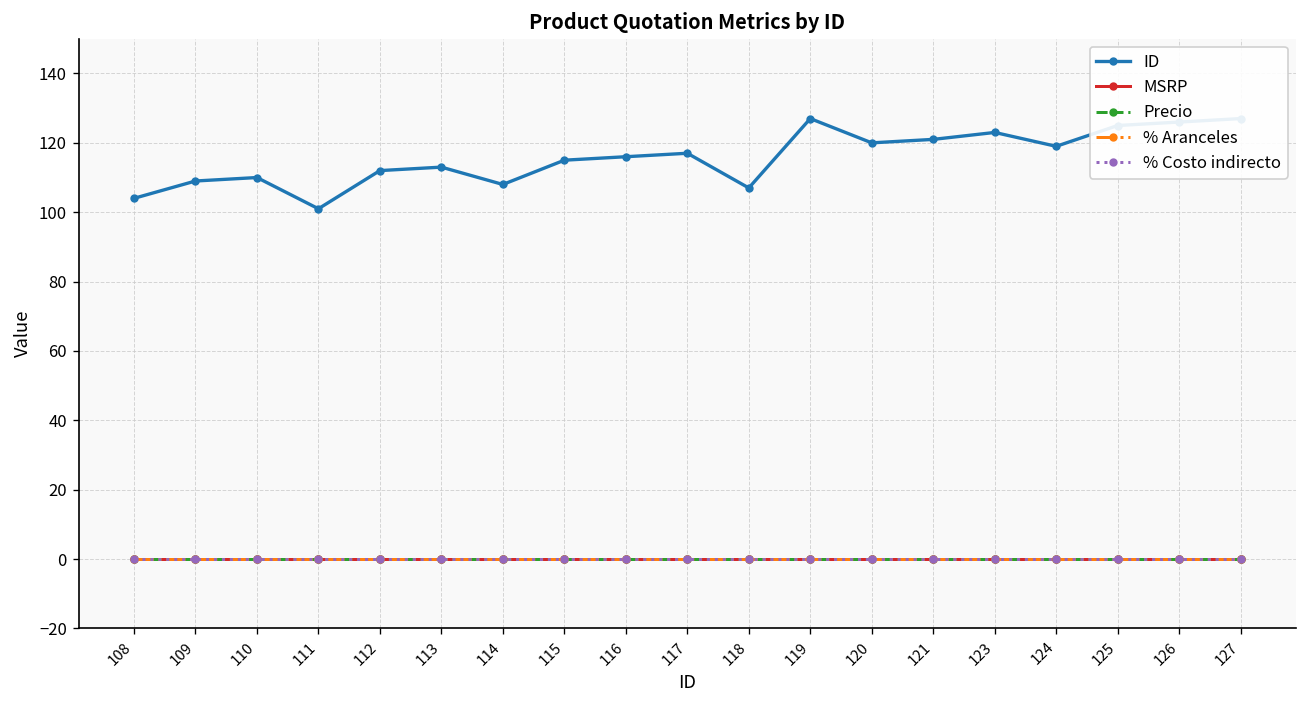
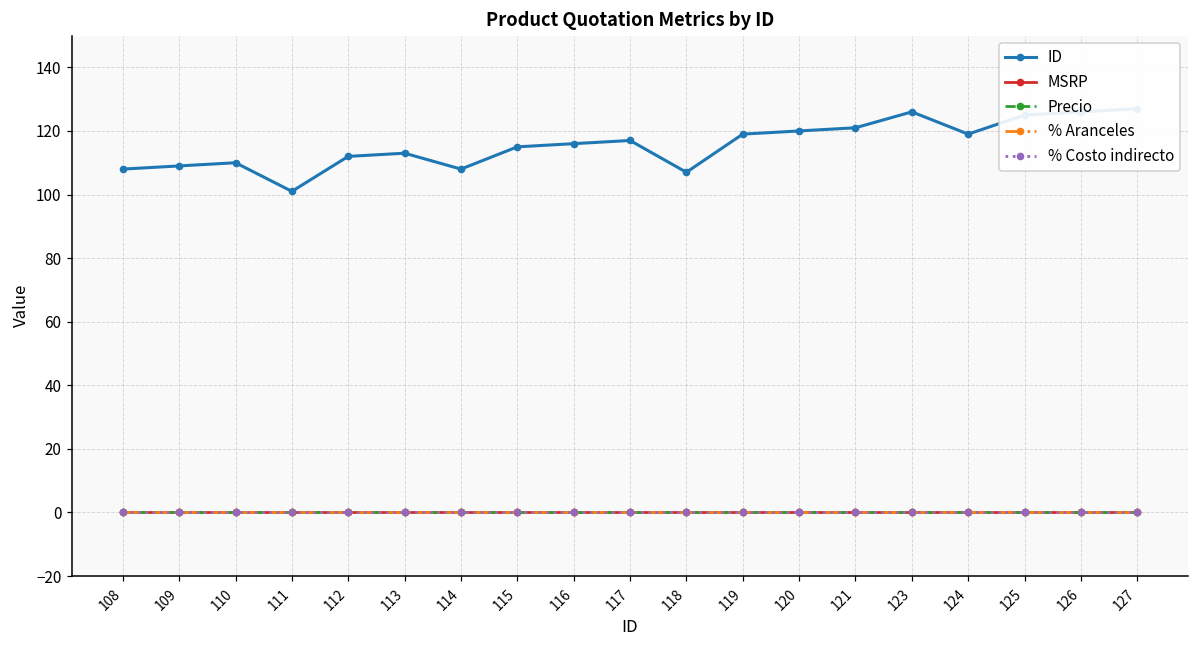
  {
    "ID": {
-     "108": 104,
+     "108": 108,
      "109": 109,
      "110": 110,
      "111": 101,
      "112": 112,
      "113": 113,
      "114": 108,
      "115": 115,
      "116": 116,
      "117": 117,
      "118": 107,
-     "119": 127,
+     "119": 119,
      "120": 120,
      "121": 121,
-     "123": 123,
+     "123": 126,
      "124": 119
    },
    "% Costo indirecto": {
      "108": 0,
      "109": 0,
      "110": 0,
      "111": 0,
      "112": 0,
      "113": 0,
      "114": 0,
      "115": 0,
      "116": 0,
      "117": 0,
      "118": 0,
      "119": 0,
      "120": 0,
      "121": 0,
      "123": 0,
      "124": 0,
      "125": 0,
      "126": 0,
      "127": 0
    }
  }
